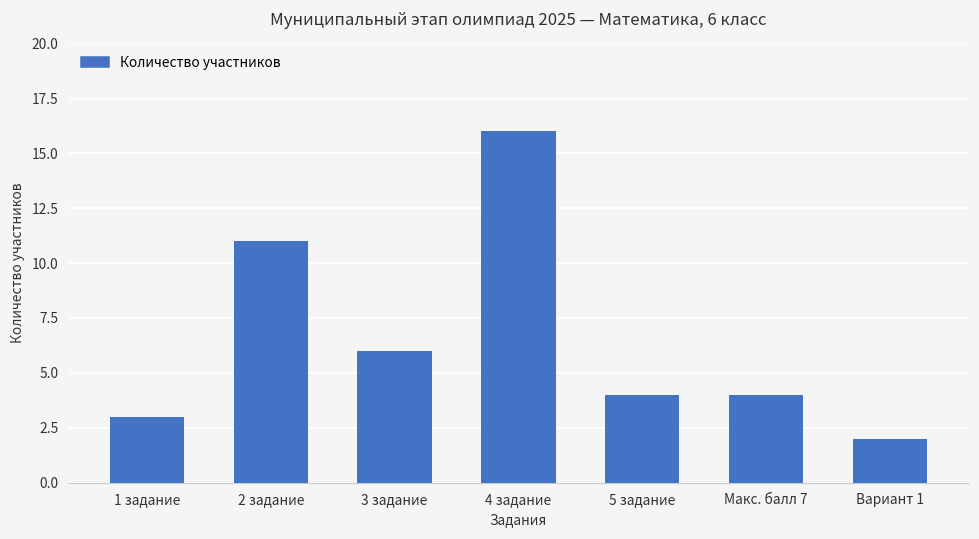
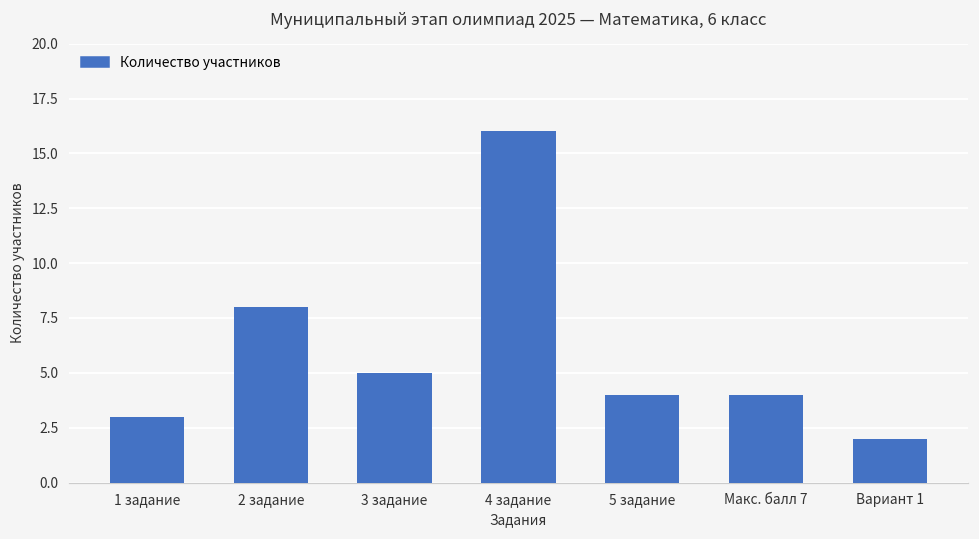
  {
    "1 задание": 3,
-   "2 задание": 11,
-   "3 задание": 6,
+   "2 задание": 8,
+   "3 задание": 5,
    "4 задание": 16,
    "5 задание": 4,
    "Макс. балл 7": 4,
    "Вариант 1": 2
  }
